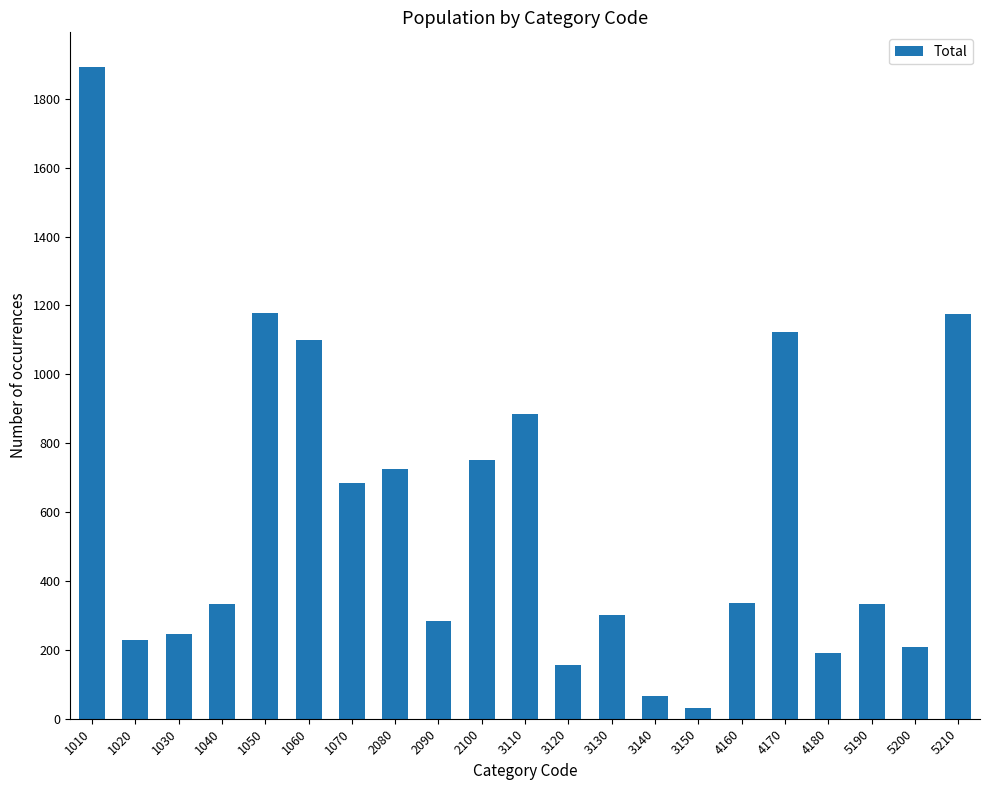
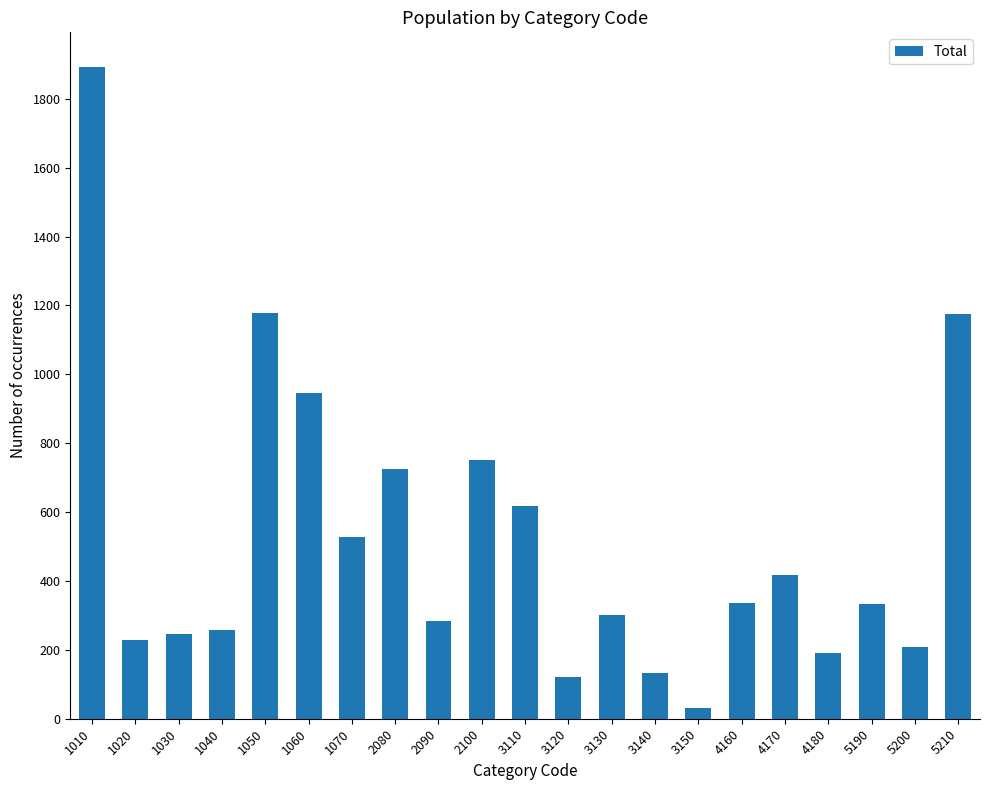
  {
    "1010": 1890,
    "1020": 230,
    "1030": 250,
-   "1040": 330,
+   "1040": 260,
    "1050": 1180,
-   "1060": 1100,
-   "1070": 690,
+   "1060": 950,
+   "1070": 530,
    "2080": 730,
    "2090": 280,
    "2100": 750,
-   "3110": 880,
-   "3120": 160,
+   "3110": 620,
+   "3120": 120,
    "3130": 300,
-   "3140": 70,
+   "3140": 130,
    "3150": 30,
    "4160": 340,
-   "4170": 1120,
+   "4170": 420,
    "4180": 190,
    "5190": 330,
    "5200": 210,
    "5210": 1180
  }
